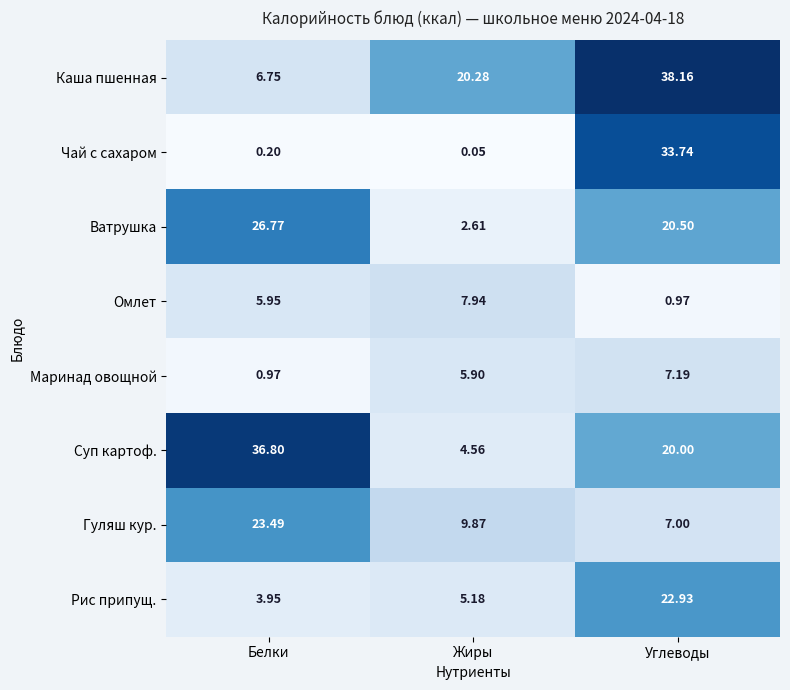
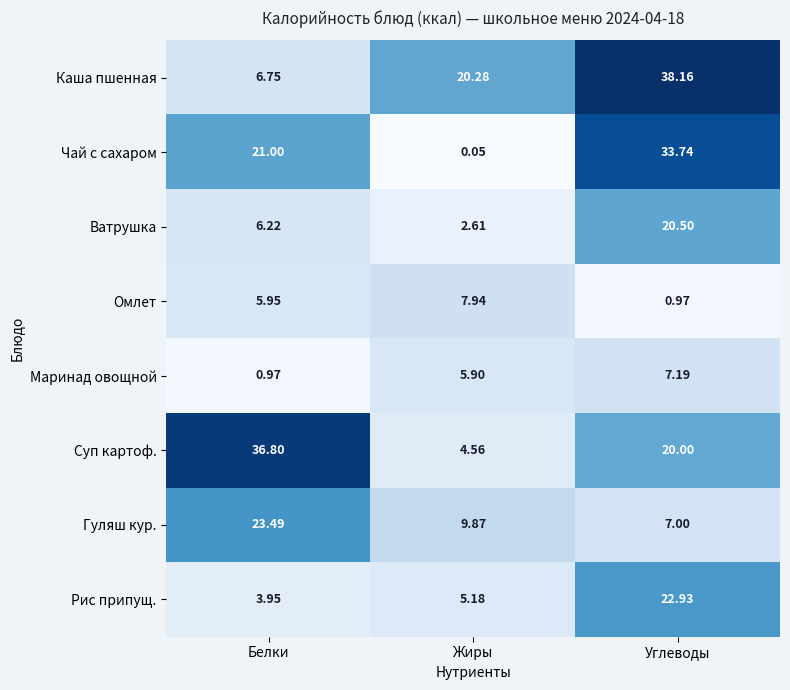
  {
    "Каша пшенная": {
      "Белки": 6.75,
      "Жиры": 20.28,
      "Углеводы": 38.16
    },
    "Чай с сахаром": {
-     "Белки": 0.20,
+     "Белки": 21.00,
      "Жиры": 0.05,
      "Углеводы": 33.74
    },
    "Ватрушка": {
-     "Белки": 26.77,
+     "Белки": 6.22,
      "Жиры": 2.61,
      "Углеводы": 20.50
    },
    "Омлет": {
      "Белки": 5.95,
      "Жиры": 7.94,
      "Углеводы": 0.97
    },
    "Маринад овощной": {
      "Белки": 0.97,
      "Жиры": 5.90,
      "Углеводы": 7.19
    },
    "Суп картоф.": {
      "Белки": 36.80,
      "Жиры": 4.56,
      "Углеводы": 20.00
    },
    "Гуляш кур.": {
      "Белки": 23.49,
      "Жиры": 9.87,
      "Углеводы": 7.00
    },
    "Рис припущ.": {
      "Белки": 3.95,
      "Жиры": 5.18,
      "Углеводы": 22.93
    }
  }
